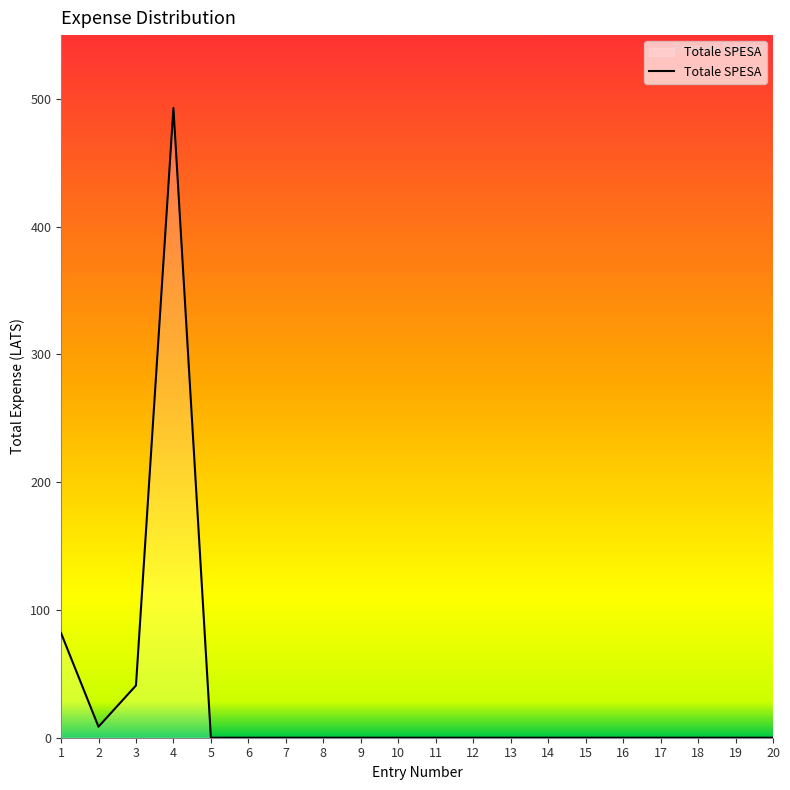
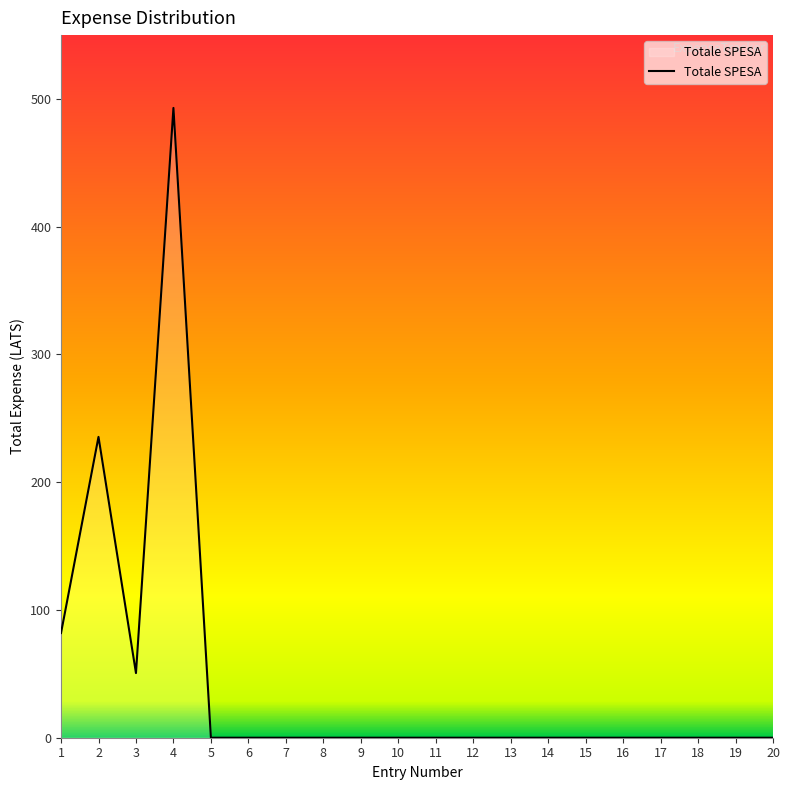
  {
    "1": 82,
-   "2": 9,
-   "3": 41,
+   "2": 236,
+   "3": 51,
    "4": 493,
    "5": 0,
    "6": 0,
    "7": 0,
    "8": 0,
    "9": 0,
    "10": 0,
    "11": 0,
    "12": 0,
    "13": 0,
    "14": 0,
    "15": 0,
    "16": 0,
    "17": 0,
    "18": 0,
    "19": 0,
    "20": 0
  }
